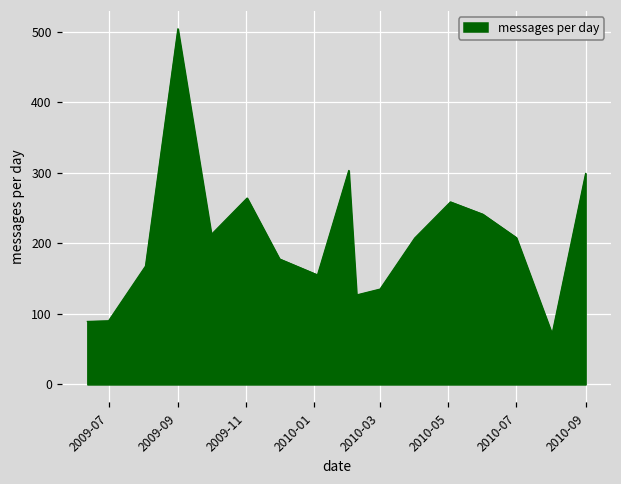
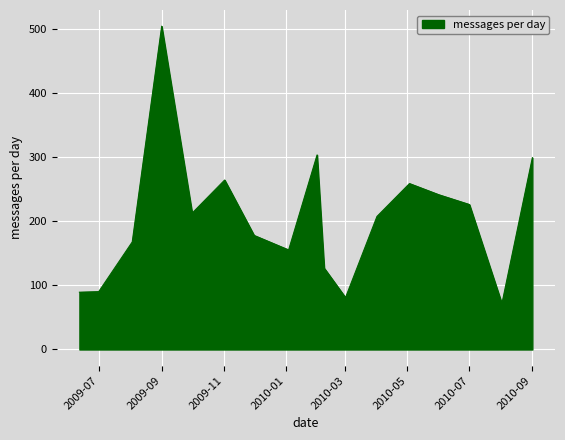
  {
    "2009-07": 90,
    "2009-09": 500,
-   "2010-03": 140,
-   "2010-07": 210,
+   "2010-03": 80,
+   "2010-07": 230,
    "2010-09": 300
  }
